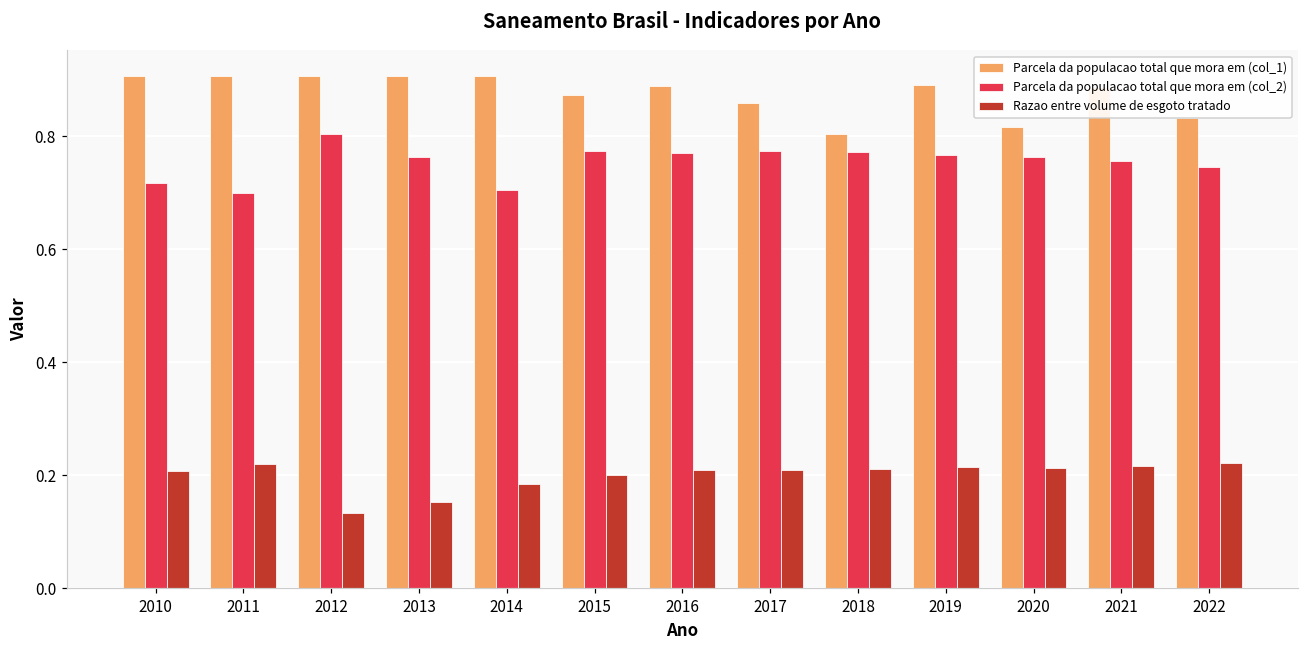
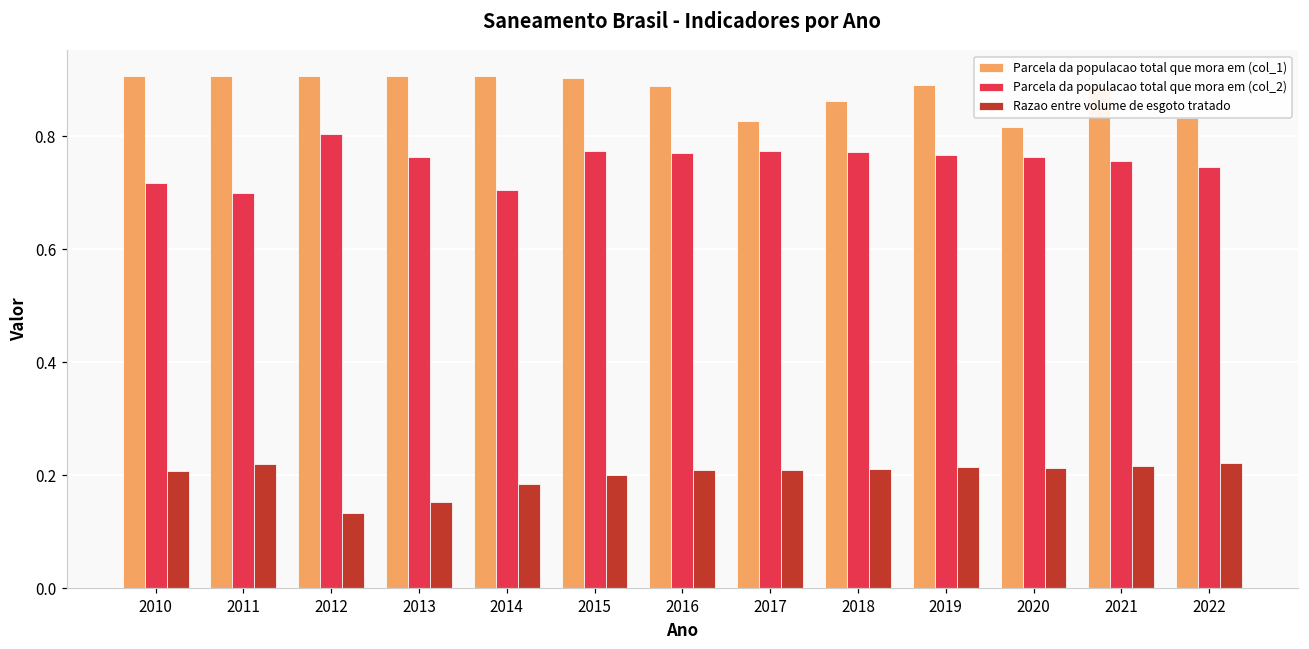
  {
    "Parcela da populacao total que mora em (col_1)": {
      "2010": 0.91,
      "2011": 0.91,
      "2012": 0.91,
      "2013": 0.91,
      "2014": 0.91,
-     "2015": 0.87,
+     "2015": 0.90,
      "2016": 0.89,
-     "2017": 0.86,
-     "2018": 0.81,
+     "2017": 0.83,
+     "2018": 0.86,
      "2019": 0.89,
      "2020": 0.82,
      "2022": 0.83
    }
  }
